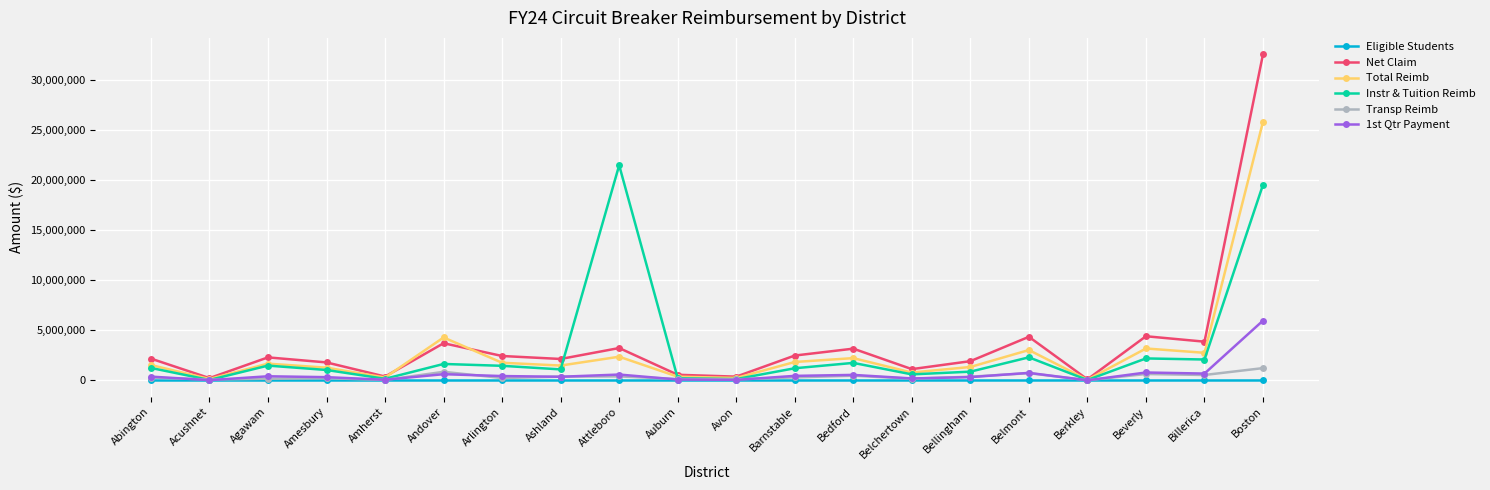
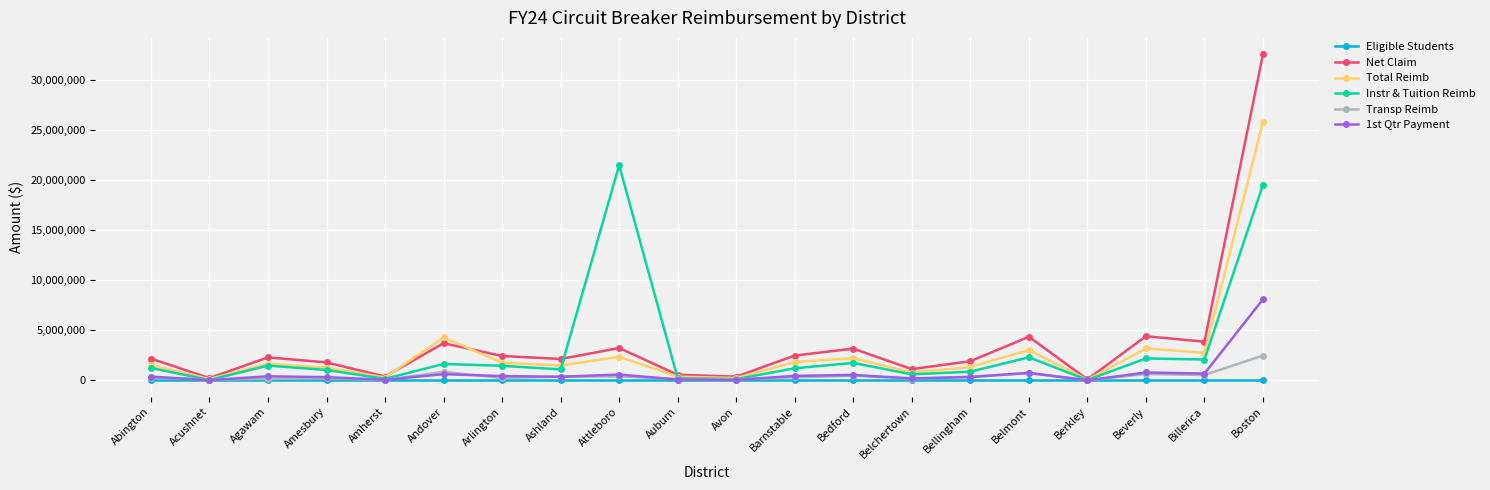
  {
    "Eligible Students": {
      "Abington": "0",
      "Andover": "0",
      "Ashland": "0",
      "Attleboro": "0",
      "Barnstable": "0",
      "Bedford": "0",
      "Bellingham": "0",
      "Belmont": "0",
      "Beverly": "0",
      "Billerica": "0",
      "Boston": "0"
    },
    "Net Claim": {
      "Abington": "2,200,000",
      "Agawam": "2,300,000",
      "Amesbury": "1,800,000",
      "Andover": "3,700,000",
      "Arlington": "2,400,000",
      "Ashland": "2,200,000",
      "Attleboro": "3,200,000",
      "Barnstable": "2,500,000",
      "Bedford": "3,200,000",
      "Belchertown": "1,100,000",
      "Bellingham": "1,900,000",
      "Belmont": "4,400,000",
      "Beverly": "4,400,000",
      "Billerica": "3,900,000",
      "Boston": "32,600,000"
    },
    "Total Reimb": {
      "Abington": "1,500,000",
      "Andover": "4,300,000",
      "Arlington": "1,800,000",
      "Ashland": "1,500,000",
      "Attleboro": "2,400,000",
      "Barnstable": "1,900,000",
      "Bedford": "2,200,000",
      "Bellingham": "1,400,000",
      "Belmont": "3,000,000",
      "Beverly": "3,200,000",
      "Billerica": "2,800,000",
      "Boston": "25,900,000"
    },
    "Instr & Tuition Reimb": {
      "Abington": "1,300,000",
      "Andover": "1,700,000",
      "Arlington": "1,500,000",
      "Ashland": "1,100,000",
      "Attleboro": "21,500,000",
      "Barnstable": "1,200,000",
      "Bedford": "1,800,000",
      "Bellingham": "900,000",
      "Belmont": "2,300,000",
      "Beverly": "2,200,000",
      "Billerica": "2,100,000",
      "Boston": "19,600,000"
    },
    "Transp Reimb": {
-     "Boston": "1,200,000"
+     "Boston": "2,500,000"
    },
    "1st Qtr Payment": {
-     "Boston": "6,000,000"
+     "Boston": "8,100,000"
    }
  }
